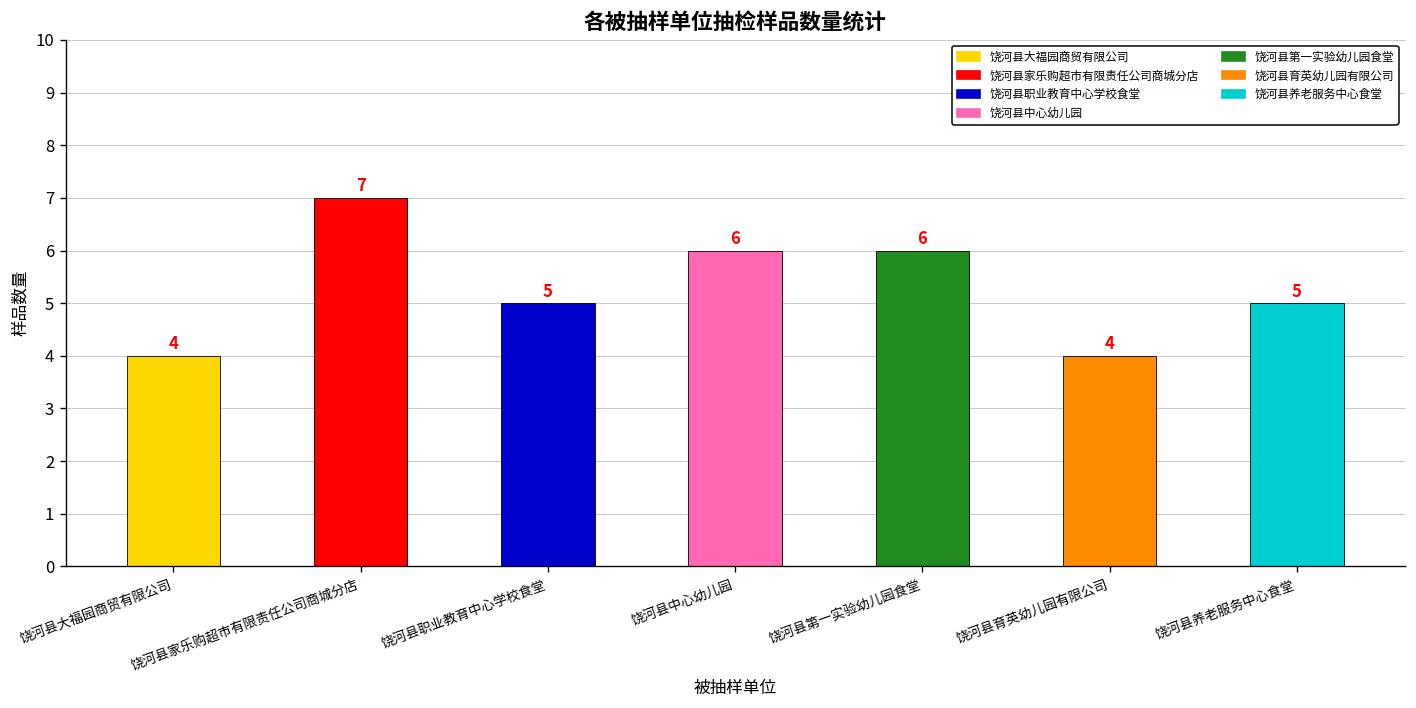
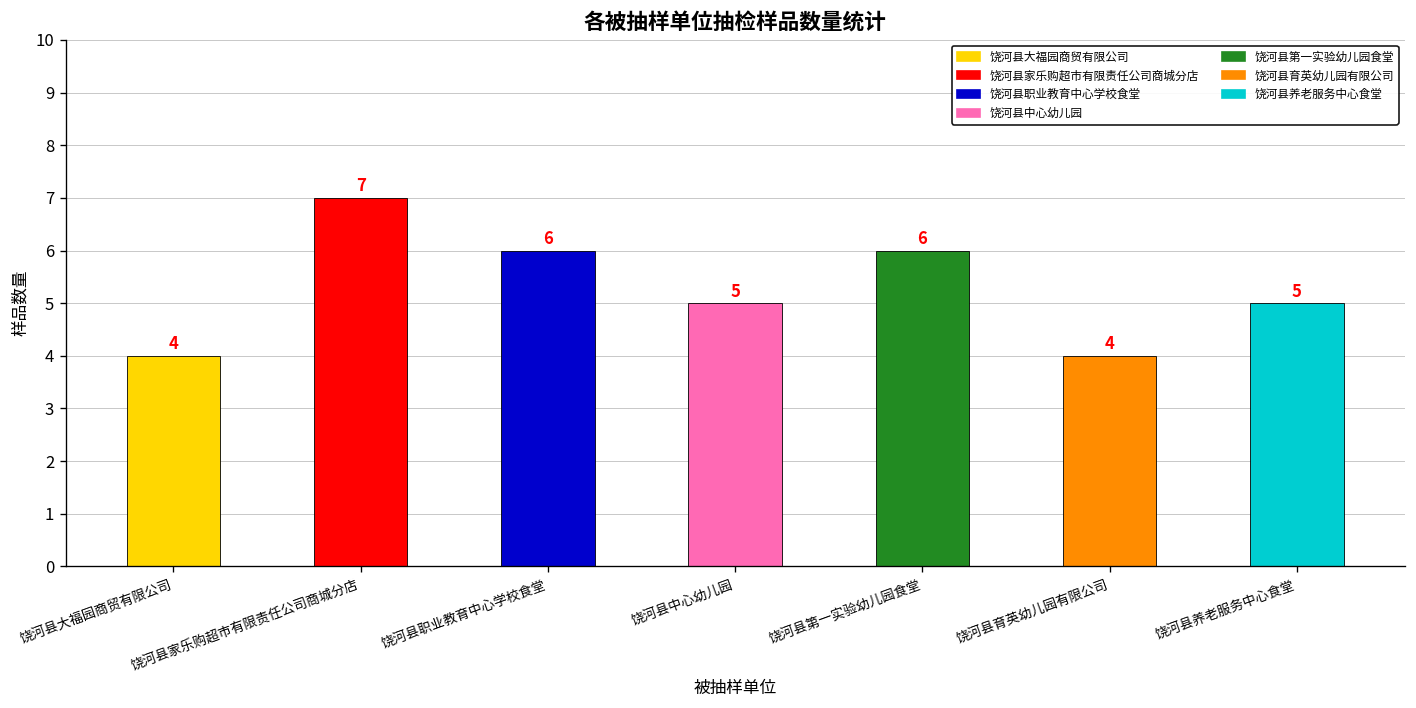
  {
    "饶河县大福园商贸有限公司": 4,
    "饶河县家乐购超市有限责任公司商城分店": 7,
-   "饶河县职业教育中心学校食堂": 5,
-   "饶河县中心幼儿园": 6,
+   "饶河县职业教育中心学校食堂": 6,
+   "饶河县中心幼儿园": 5,
    "饶河县第一实验幼儿园食堂": 6,
    "饶河县育英幼儿园有限公司": 4,
    "饶河县养老服务中心食堂": 5
  }
